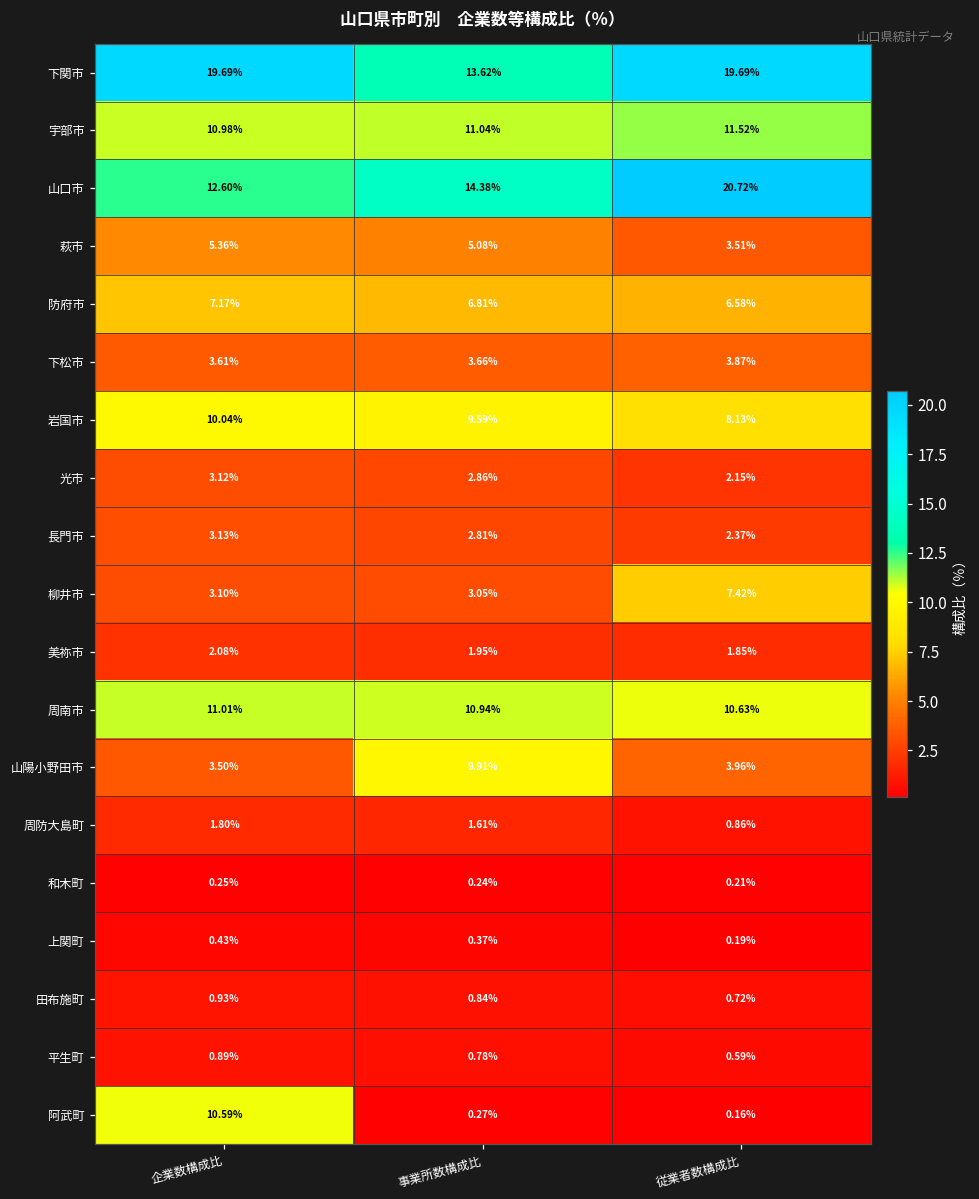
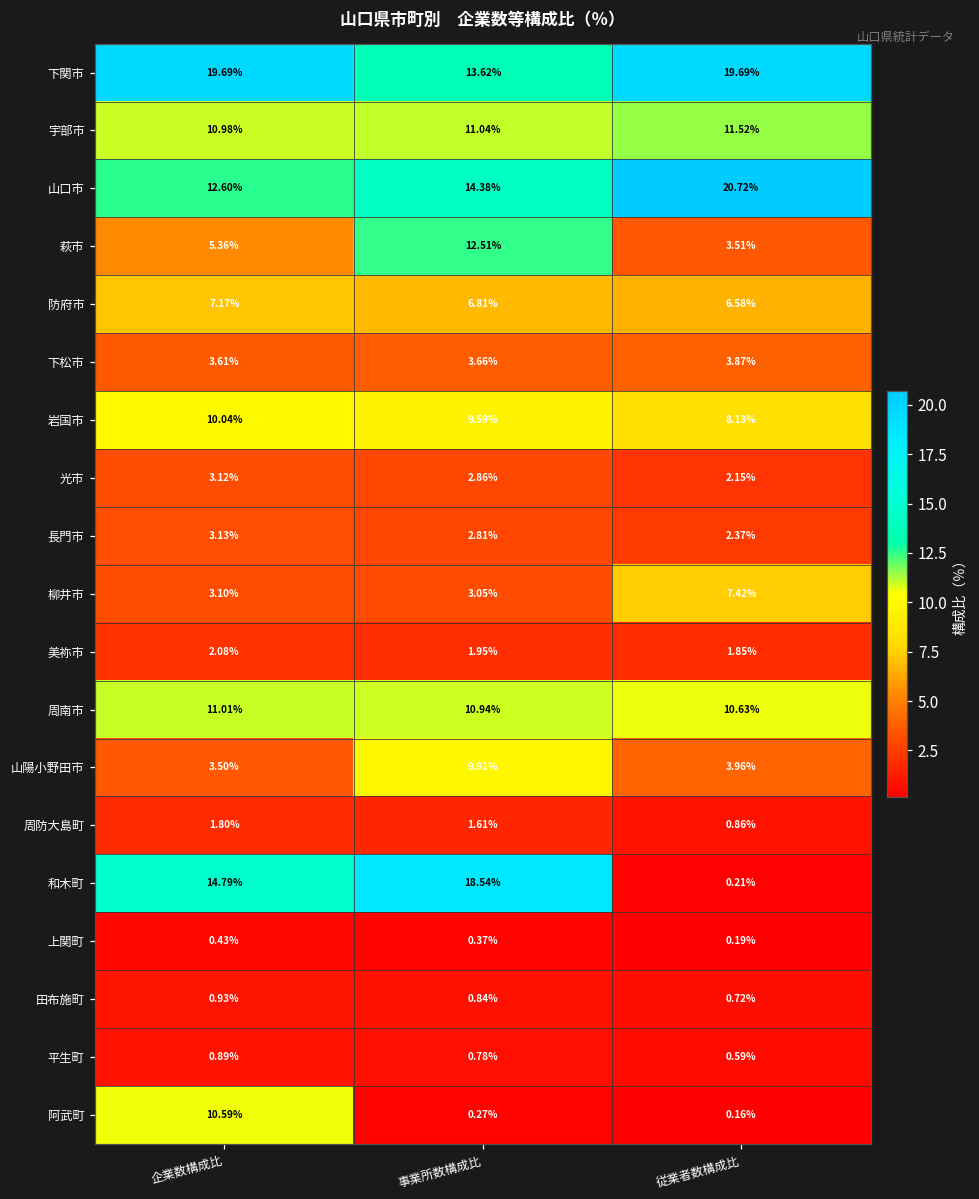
  {
    "下関市": {
      "企業数構成比": "19.69%",
      "事業所数構成比": "13.62%",
      "従業者数構成比": "19.69%"
    },
    "宇部市": {
      "企業数構成比": "10.98%",
      "事業所数構成比": "11.04%",
      "従業者数構成比": "11.52%"
    },
    "山口市": {
      "企業数構成比": "12.60%",
      "事業所数構成比": "14.38%",
      "従業者数構成比": "20.72%"
    },
    "萩市": {
      "企業数構成比": "5.36%",
-     "事業所数構成比": "5.08%",
+     "事業所数構成比": "12.51%",
      "従業者数構成比": "3.51%"
    },
    "防府市": {
      "企業数構成比": "7.17%",
      "事業所数構成比": "6.81%",
      "従業者数構成比": "6.58%"
    },
    "下松市": {
      "企業数構成比": "3.61%",
      "事業所数構成比": "3.66%",
      "従業者数構成比": "3.87%"
    },
    "岩国市": {
      "企業数構成比": "10.04%",
      "事業所数構成比": "9.59%",
      "従業者数構成比": "8.13%"
    },
    "光市": {
      "企業数構成比": "3.12%",
      "事業所数構成比": "2.86%",
      "従業者数構成比": "2.15%"
    },
    "長門市": {
      "企業数構成比": "3.13%",
      "事業所数構成比": "2.81%",
      "従業者数構成比": "2.37%"
    },
    "柳井市": {
      "企業数構成比": "3.10%",
      "事業所数構成比": "3.05%",
      "従業者数構成比": "7.42%"
    },
    "美祢市": {
      "企業数構成比": "2.08%",
      "事業所数構成比": "1.95%",
      "従業者数構成比": "1.85%"
    },
    "周南市": {
      "企業数構成比": "11.01%",
      "事業所数構成比": "10.94%",
      "従業者数構成比": "10.63%"
    },
    "山陽小野田市": {
      "企業数構成比": "3.50%",
      "事業所数構成比": "9.91%",
      "従業者数構成比": "3.96%"
    },
    "周防大島町": {
      "企業数構成比": "1.80%",
      "事業所数構成比": "1.61%",
      "従業者数構成比": "0.86%"
    },
    "和木町": {
-     "企業数構成比": "0.25%",
-     "事業所数構成比": "0.24%",
+     "企業数構成比": "14.79%",
+     "事業所数構成比": "18.54%",
      "従業者数構成比": "0.21%"
    },
    "上関町": {
      "企業数構成比": "0.43%",
      "事業所数構成比": "0.37%",
      "従業者数構成比": "0.19%"
    },
    "田布施町": {
      "企業数構成比": "0.93%",
      "事業所数構成比": "0.84%",
      "従業者数構成比": "0.72%"
    },
    "平生町": {
      "企業数構成比": "0.89%",
      "事業所数構成比": "0.78%",
      "従業者数構成比": "0.59%"
    },
    "阿武町": {
      "企業数構成比": "10.59%",
      "事業所数構成比": "0.27%",
      "従業者数構成比": "0.16%"
    }
  }
